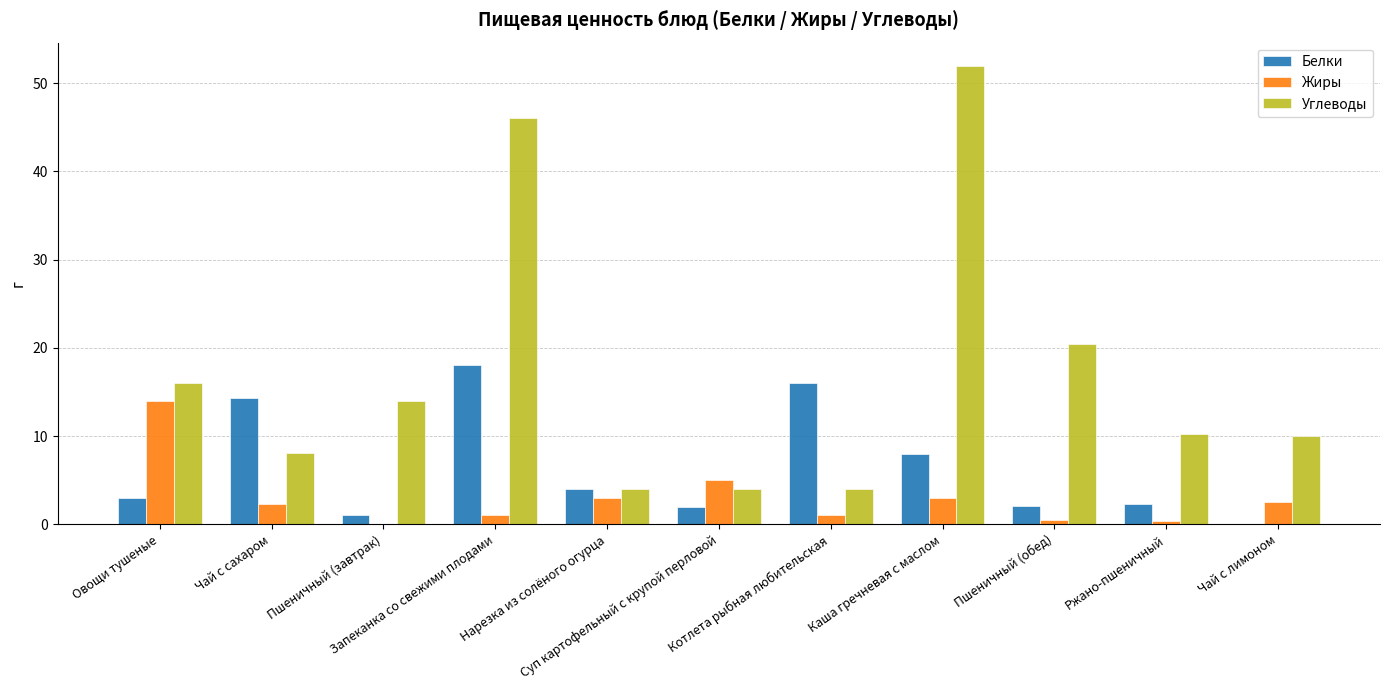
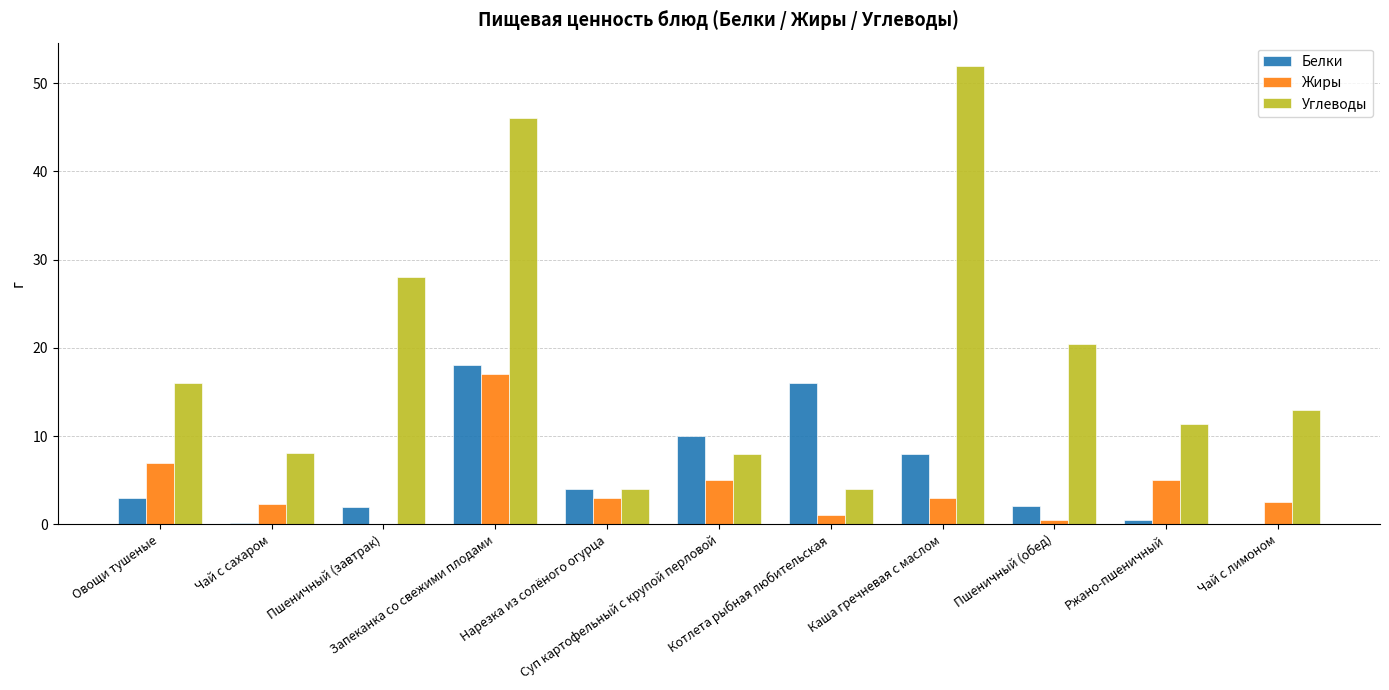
  {
    "Белки": {
      "Овощи тушеные": 3,
-     "Чай с сахаром": 14,
-     "Пшеничный (завтрак)": 1,
+     "Чай с сахаром": 0,
+     "Пшеничный (завтрак)": 2,
      "Запеканка со свежими плодами": 18,
      "Нарезка из солёного огурца": 4,
-     "Суп картофельный с крупой перловой": 2,
+     "Суп картофельный с крупой перловой": 10,
      "Котлета рыбная любительская": 16,
      "Каша гречневая с маслом": 8,
      "Пшеничный (обед)": 2,
-     "Ржано-пшеничный": 2,
+     "Ржано-пшеничный": 1,
      "Чай с лимоном": 0
    },
    "Жиры": {
-     "Овощи тушеные": 14,
+     "Овощи тушеные": 7,
      "Чай с сахаром": 2,
      "Пшеничный (завтрак)": 0,
-     "Запеканка со свежими плодами": 1,
+     "Запеканка со свежими плодами": 17,
      "Нарезка из солёного огурца": 3,
      "Суп картофельный с крупой перловой": 5,
      "Котлета рыбная любительская": 1,
      "Каша гречневая с маслом": 3,
      "Пшеничный (обед)": 1,
-     "Ржано-пшеничный": 0,
+     "Ржано-пшеничный": 5,
      "Чай с лимоном": 3
    },
    "Углеводы": {
      "Овощи тушеные": 16,
      "Чай с сахаром": 8,
-     "Пшеничный (завтрак)": 14,
+     "Пшеничный (завтрак)": 28,
      "Запеканка со свежими плодами": 46,
      "Нарезка из солёного огурца": 4,
-     "Суп картофельный с крупой перловой": 4,
+     "Суп картофельный с крупой перловой": 8,
      "Котлета рыбная любительская": 4,
      "Каша гречневая с маслом": 52,
      "Пшеничный (обед)": 20,
-     "Ржано-пшеничный": 10,
-     "Чай с лимоном": 10
+     "Ржано-пшеничный": 11,
+     "Чай с лимоном": 13
    }
  }
